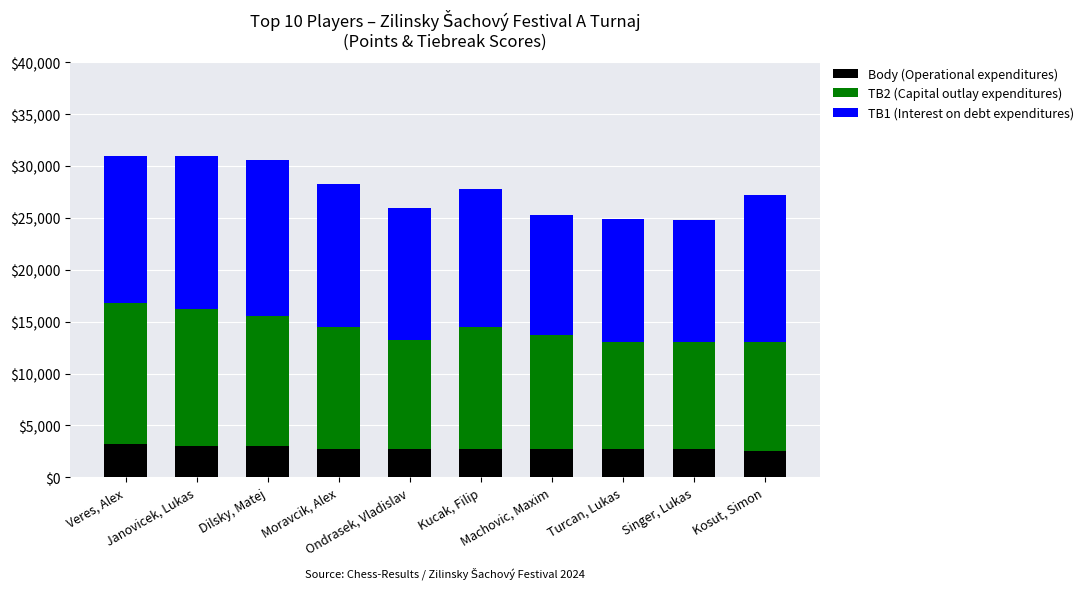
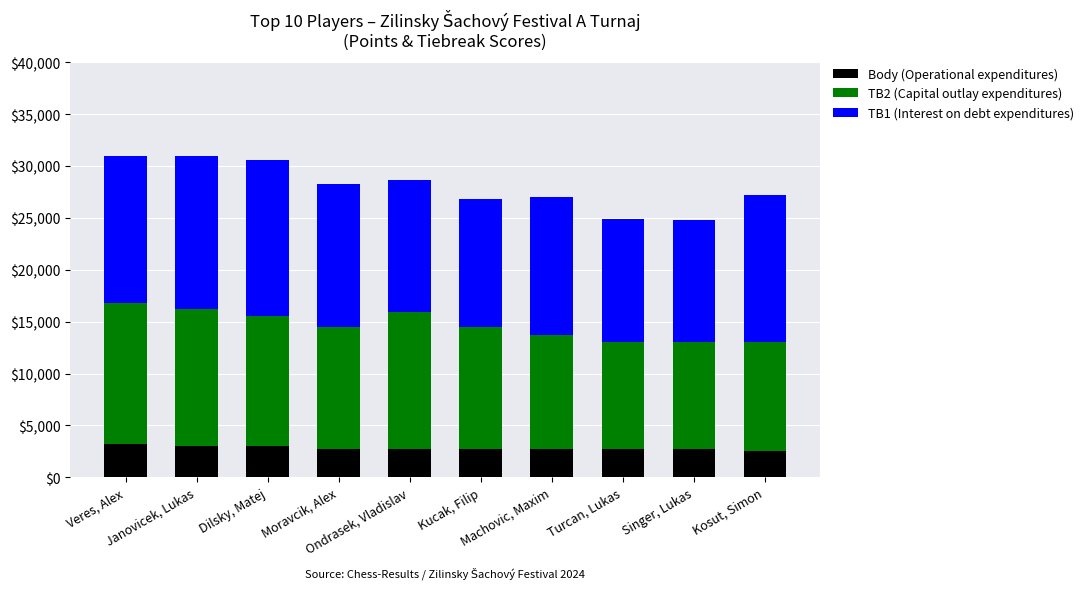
  {
    "Body (Operational expenditures)": {
      "Veres, Alex": "$3,300",
      "Janovicek, Lukas": "$3,000",
      "Dilsky, Matej": "$3,000",
      "Moravcik, Alex": "$2,800",
      "Ondrasek, Vladislav": "$2,800",
      "Kucak, Filip": "$2,800",
      "Machovic, Maxim": "$2,800",
      "Turcan, Lukas": "$2,800",
      "Singer, Lukas": "$2,800",
      "Kosut, Simon": "$2,500"
    },
    "TB2 (Capital outlay expenditures)": {
      "Veres, Alex": "$13,500",
      "Janovicek, Lukas": "$13,300",
      "Dilsky, Matej": "$12,500",
      "Moravcik, Alex": "$11,800",
-     "Ondrasek, Vladislav": "$10,500",
+     "Ondrasek, Vladislav": "$13,200",
      "Kucak, Filip": "$11,800",
      "Machovic, Maxim": "$11,000",
      "Turcan, Lukas": "$10,300",
      "Singer, Lukas": "$10,300",
      "Kosut, Simon": "$10,500"
    },
    "TB1 (Interest on debt expenditures)": {
      "Veres, Alex": "$14,300",
      "Janovicek, Lukas": "$14,800",
      "Dilsky, Matej": "$15,100",
      "Moravcik, Alex": "$13,800",
      "Ondrasek, Vladislav": "$12,800",
-     "Kucak, Filip": "$13,300",
-     "Machovic, Maxim": "$11,600",
+     "Kucak, Filip": "$12,400",
+     "Machovic, Maxim": "$13,300",
      "Turcan, Lukas": "$11,900",
      "Singer, Lukas": "$11,800",
      "Kosut, Simon": "$14,300"
    }
  }
